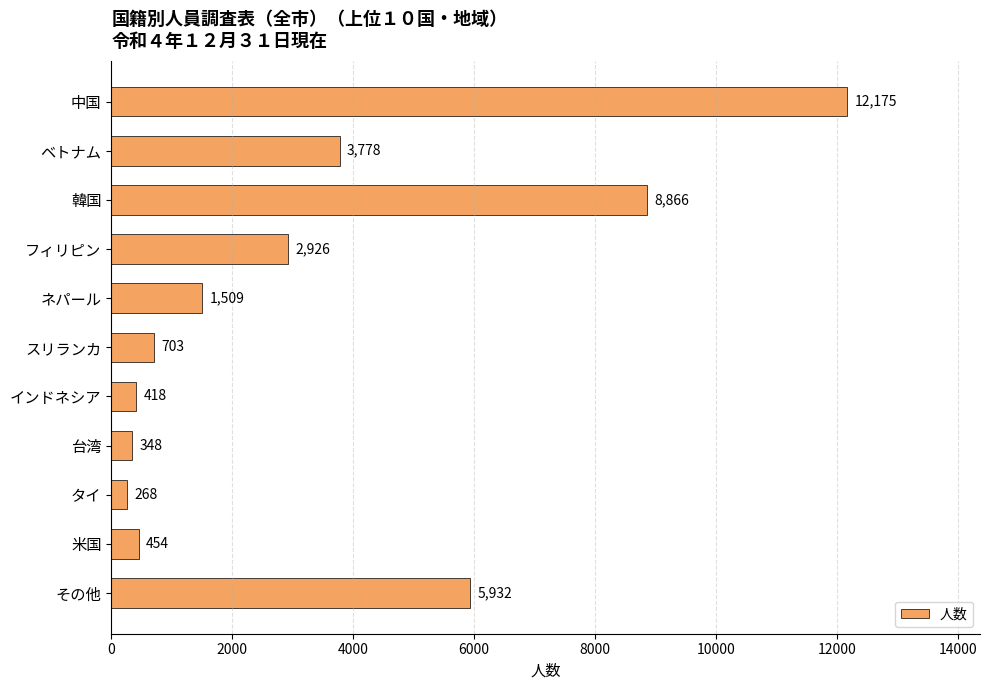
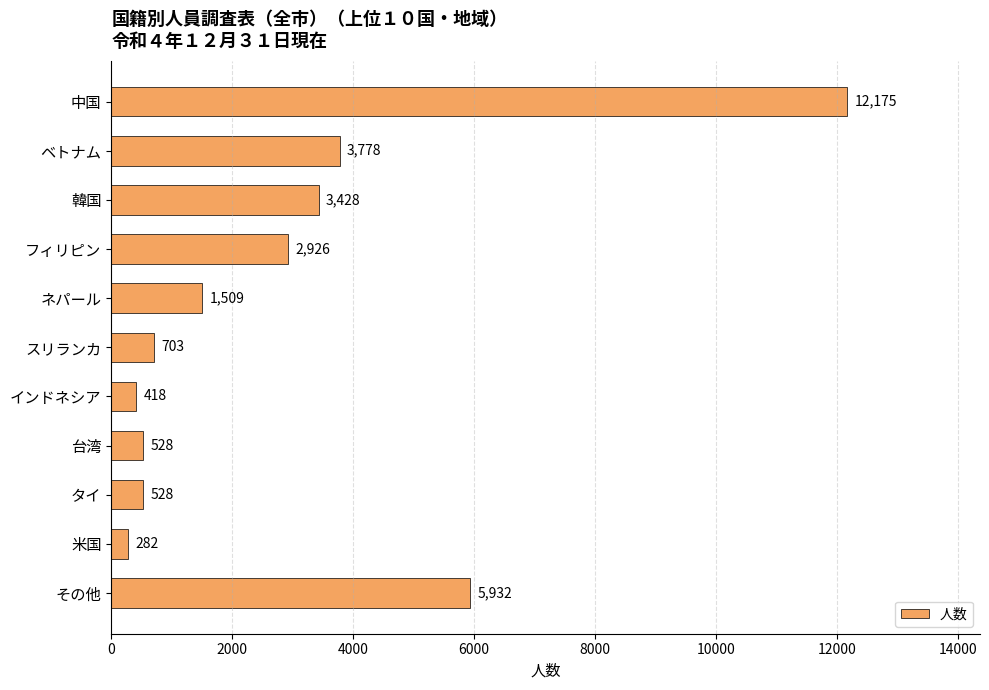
  {
    "中国": "12,175",
    "ベトナム": "3,778",
-   "韓国": "8,866",
+   "韓国": "3,428",
    "フィリピン": "2,926",
    "ネパール": "1,509",
    "スリランカ": "703",
    "インドネシア": "418",
-   "台湾": "348",
-   "タイ": "268",
-   "米国": "454",
+   "台湾": "528",
+   "タイ": "528",
+   "米国": "282",
    "その他": "5,932"
  }
